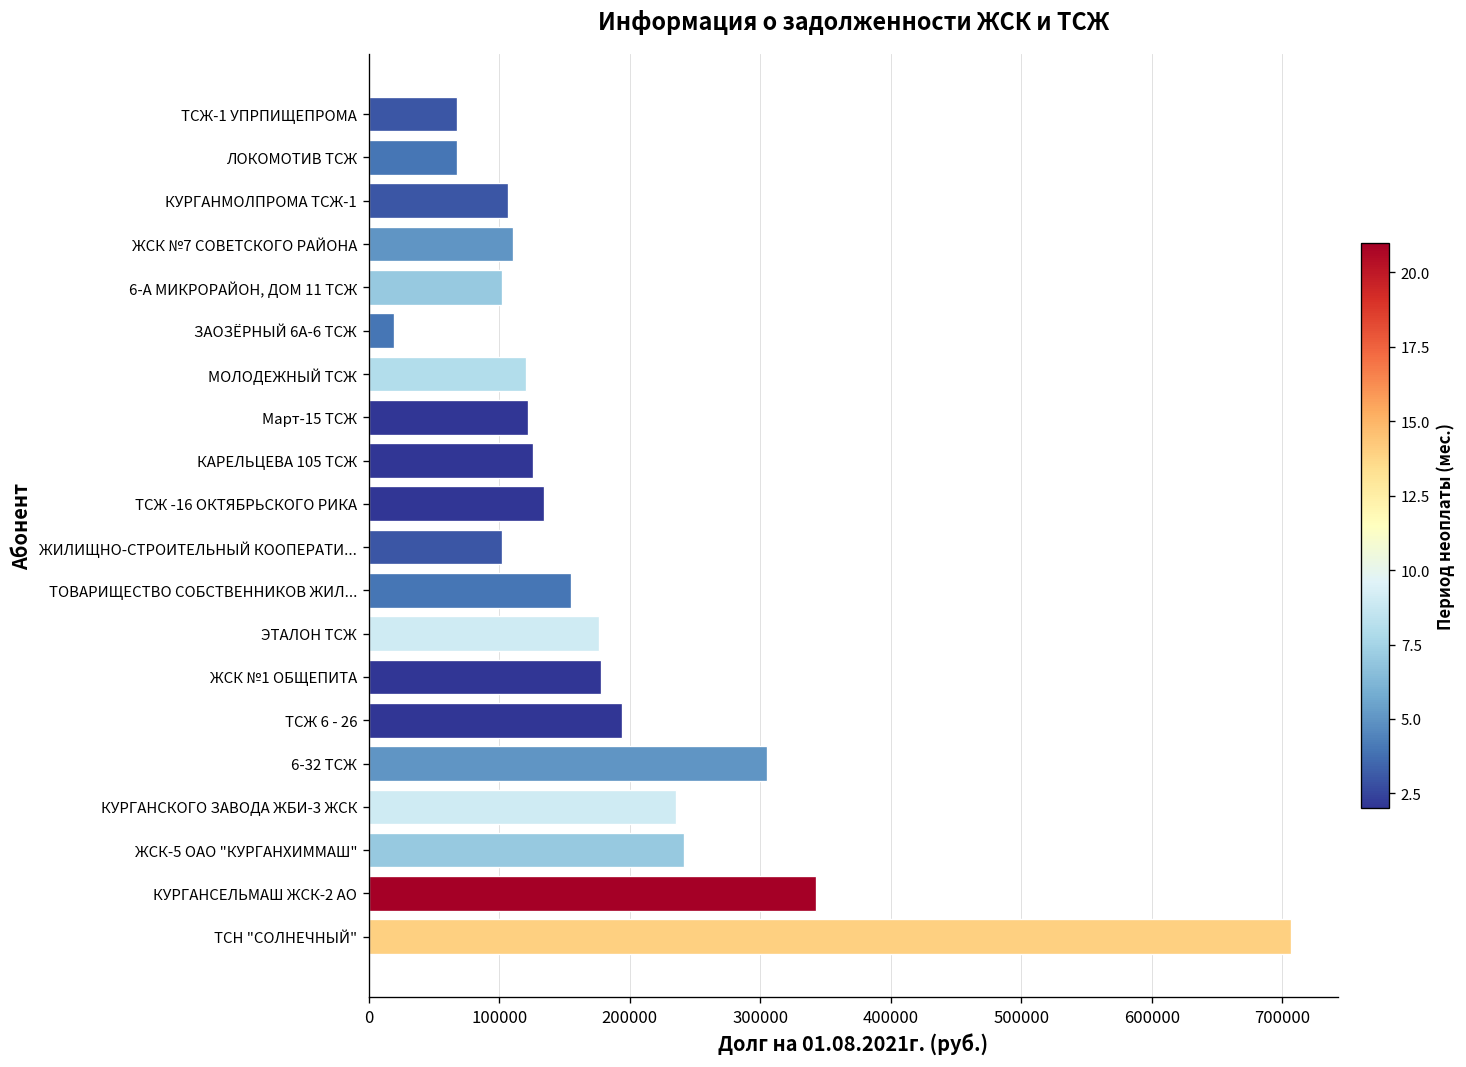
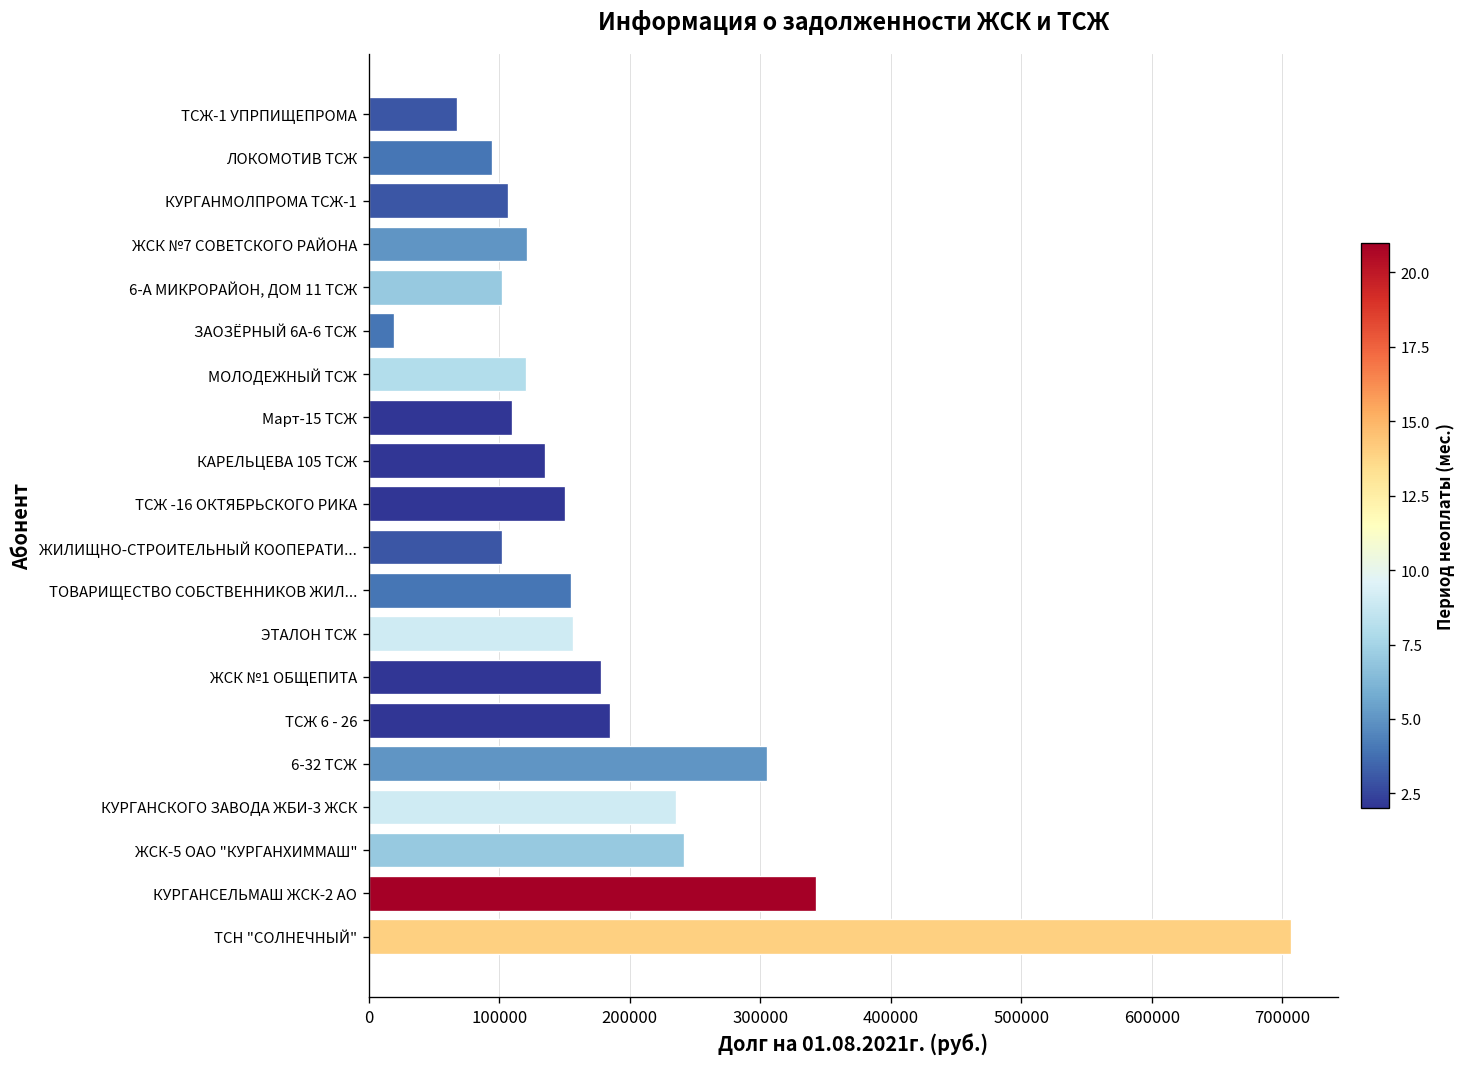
  {
    "ТСЖ-1 УПРПИЩЕПРОМА": 68000,
-   "ЛОКОМОТИВ ТСЖ": 68000,
+   "ЛОКОМОТИВ ТСЖ": 94000,
    "КУРГАНМОЛПРОМА ТСЖ-1": 107000,
-   "ЖСК №7 СОВЕТСКОГО РАЙОНА": 111000,
+   "ЖСК №7 СОВЕТСКОГО РАЙОНА": 121000,
    "6-А МИКРОРАЙОН, ДОМ 11 ТСЖ": 102000,
    "ЗАОЗЁРНЫЙ 6А-6 ТСЖ": 19000,
    "МОЛОДЕЖНЫЙ ТСЖ": 120000,
-   "Март-15 ТСЖ": 122000,
-   "КАРЕЛЬЦЕВА 105 ТСЖ": 126000,
-   "ТСЖ -16 ОКТЯБРЬСКОГО РИКА": 135000,
+   "Март-15 ТСЖ": 110000,
+   "КАРЕЛЬЦЕВА 105 ТСЖ": 135000,
+   "ТСЖ -16 ОКТЯБРЬСКОГО РИКА": 150000,
    "ЖИЛИЩНО-СТРОИТЕЛЬНЫЙ КООПЕРАТИ...": 102000,
    "ТОВАРИЩЕСТВО СОБСТВЕННИКОВ ЖИЛ...": 155000,
-   "ЭТАЛОН ТСЖ": 176000,
+   "ЭТАЛОН ТСЖ": 157000,
    "ЖСК №1 ОБЩЕПИТА": 178000,
-   "ТСЖ 6 - 26": 194000,
+   "ТСЖ 6 - 26": 185000,
    "6-32 ТСЖ": 305000,
    "КУРГАНСКОГО ЗАВОДА ЖБИ-3 ЖСК": 235000,
    "ЖСК-5 ОАО \"КУРГАНХИММАШ\"": 242000,
    "КУРГАНСЕЛЬМАШ ЖСК-2 АО": 343000,
    "ТСН \"СОЛНЕЧНЫЙ\"": 707000
  }
